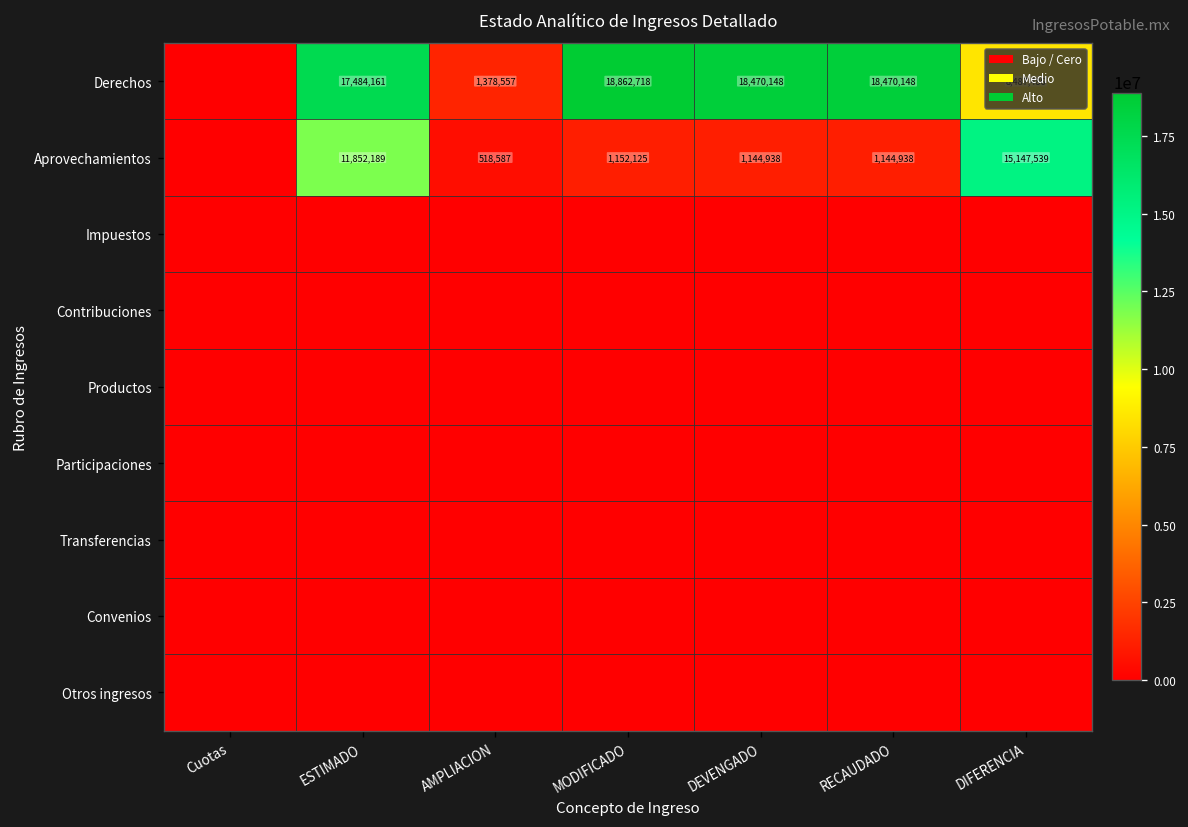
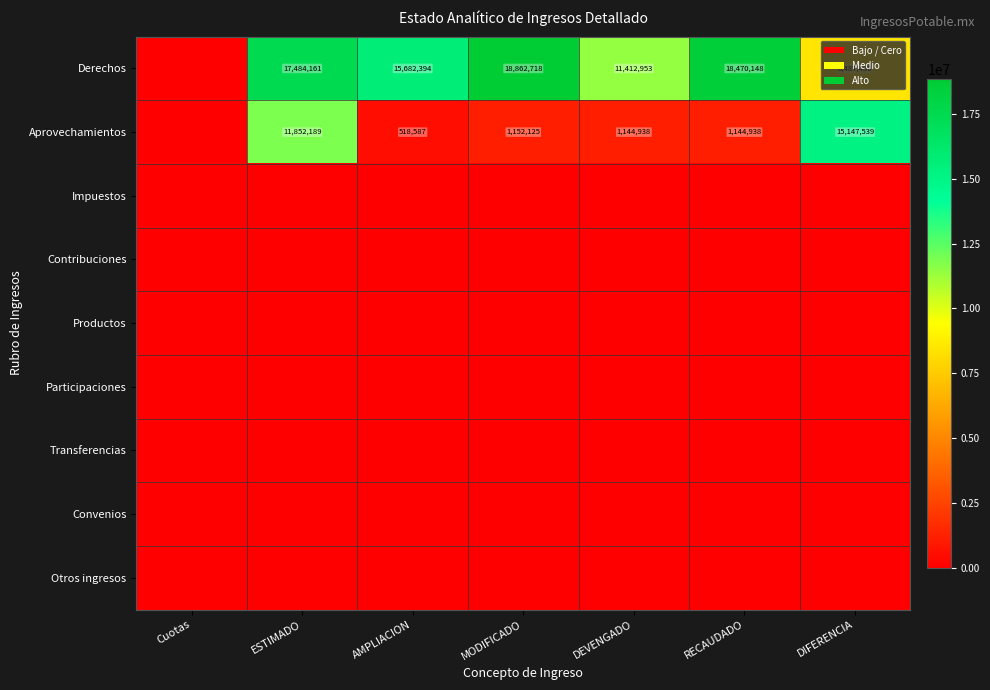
  {
    "Derechos": {
-     "AMPLIACION": "1,378,557",
-     "DEVENGADO": "18,470,148"
+     "AMPLIACION": "15,682,394",
+     "DEVENGADO": "11,412,953"
    }
  }
